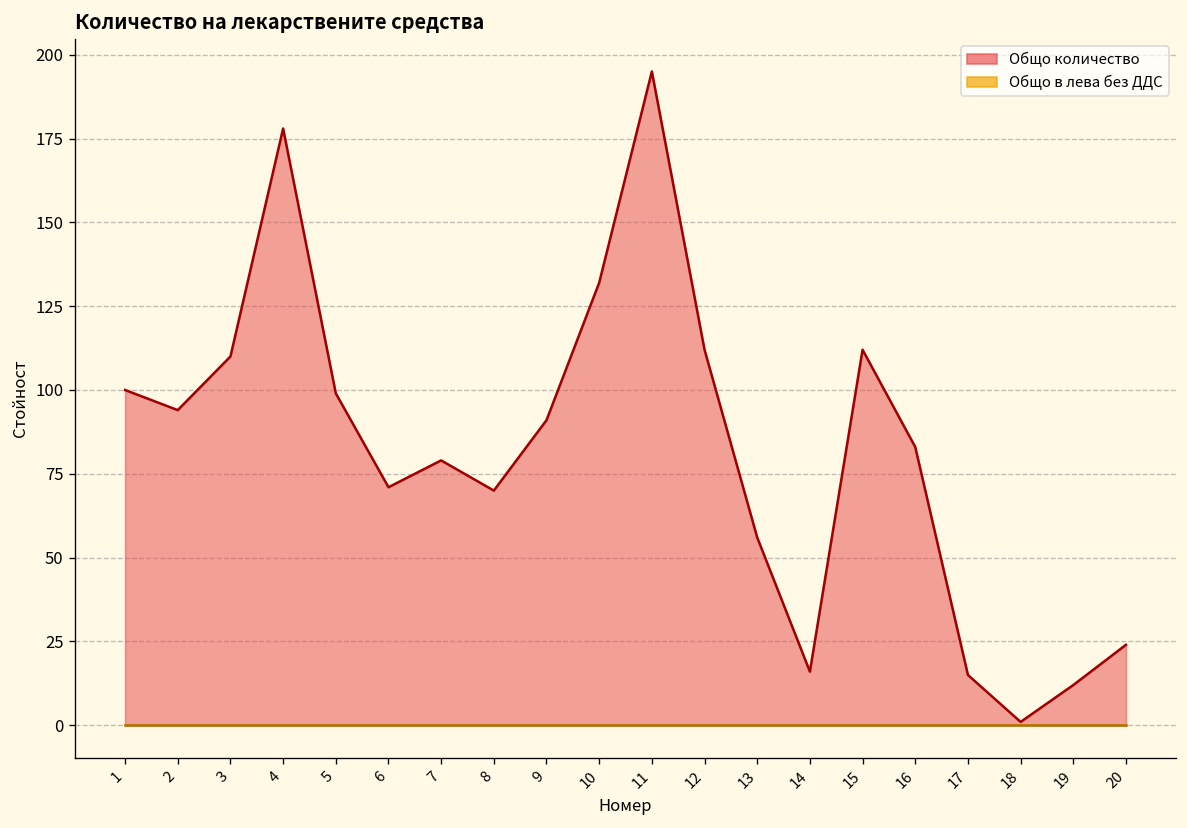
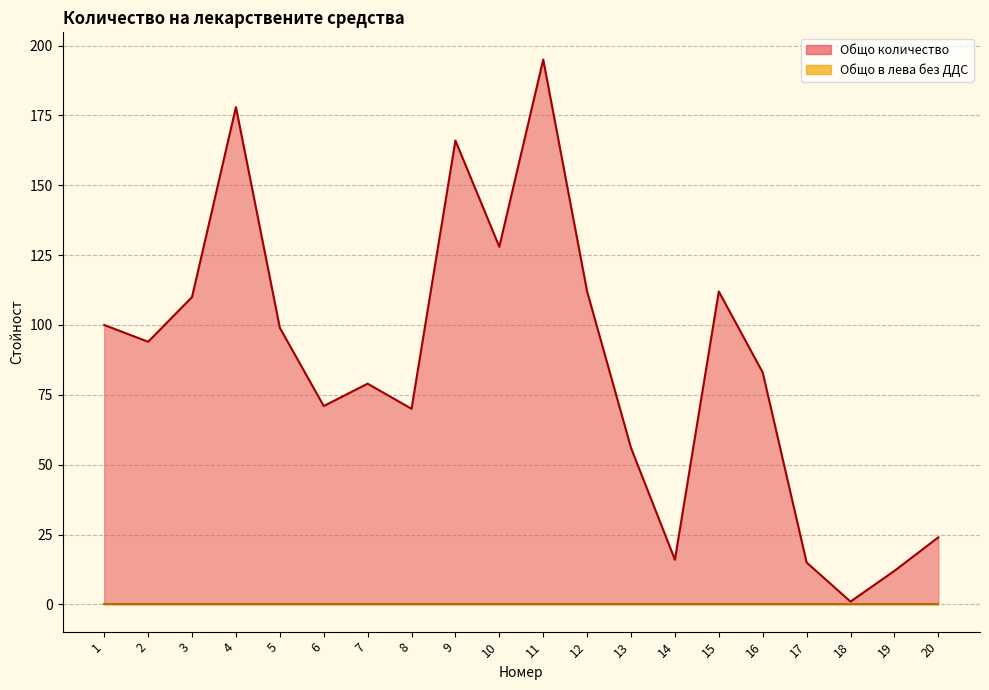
  {
    "Общо количество": {
      "1": 100,
      "2": 94,
      "3": 110,
      "4": 178,
      "5": 99,
      "6": 71,
      "7": 79,
      "8": 70,
-     "9": 91,
-     "10": 132,
+     "9": 166,
+     "10": 128,
      "11": 195,
      "12": 112,
      "13": 56,
      "14": 16,
      "15": 112,
      "16": 83,
      "17": 15,
      "18": 1,
      "19": 12,
      "20": 24
    },
    "Общо в лева без ДДС": {
      "1": 0,
      "2": 0,
      "3": 0,
      "4": 0,
      "5": 0,
      "6": 0,
      "7": 0,
      "8": 0,
      "9": 0,
      "10": 0,
      "11": 0,
      "12": 0,
      "13": 0,
      "14": 0,
      "15": 0,
      "16": 0,
      "17": 0,
      "18": 0,
      "19": 0,
      "20": 0
    }
  }
